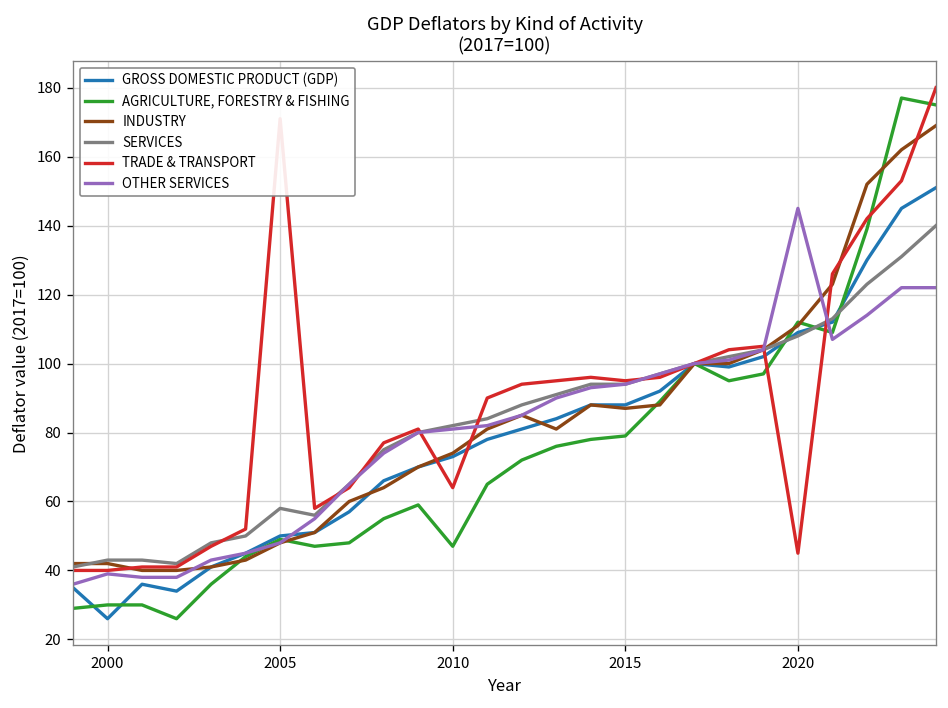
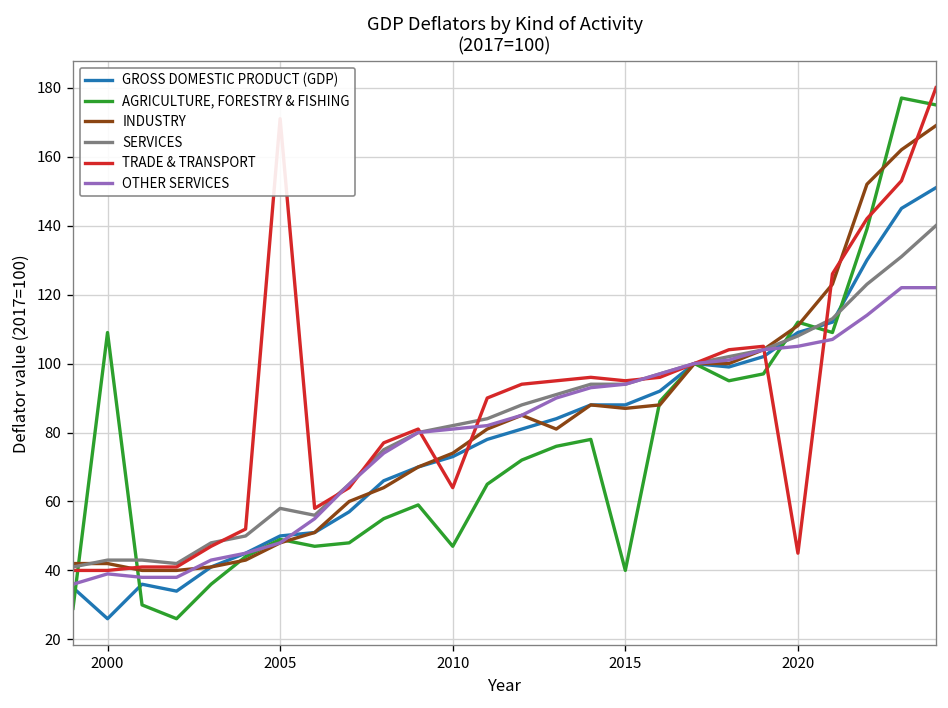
  {
    "GROSS DOMESTIC PRODUCT (GDP)": {
      "2000": 26,
      "2005": 50,
      "2010": 73,
      "2015": 88,
      "2020": 109
    },
    "AGRICULTURE, FORESTRY & FISHING": {
-     "2000": 30,
+     "2000": 109,
      "2005": 49,
      "2010": 47,
-     "2015": 79,
+     "2015": 40,
      "2020": 112
    },
    "INDUSTRY": {
      "2000": 42,
      "2010": 74,
      "2015": 87,
      "2020": 111
    },
    "SERVICES": {
      "2000": 43,
      "2005": 58,
      "2010": 82,
      "2020": 108
    },
    "TRADE & TRANSPORT": {
      "2000": 40,
      "2010": 64,
      "2015": 95,
      "2020": 45
    },
    "OTHER SERVICES": {
      "2000": 39,
      "2010": 81,
-     "2020": 145
+     "2020": 105
    }
  }
